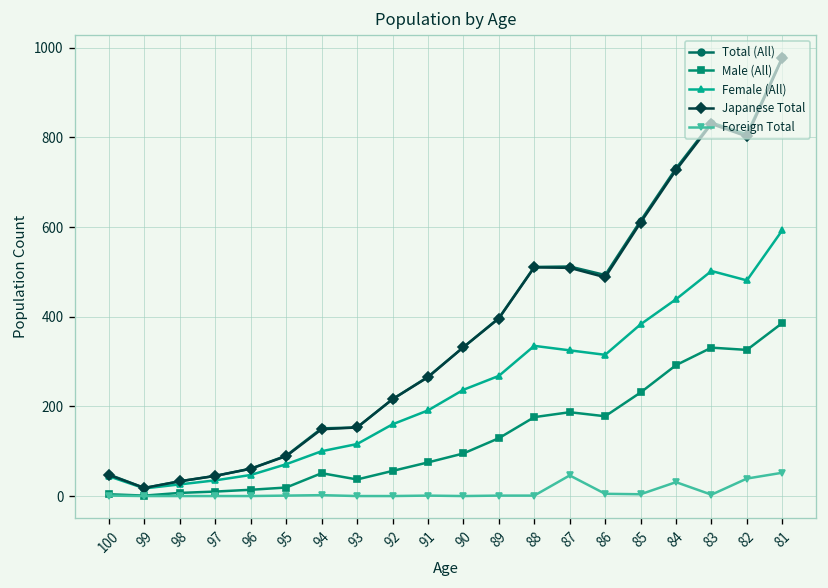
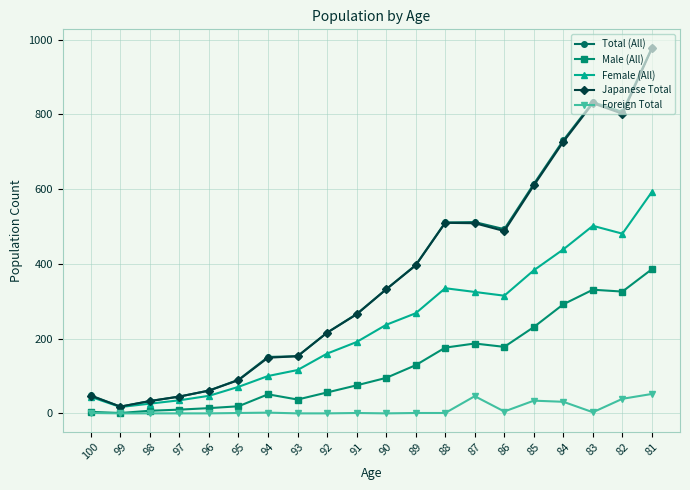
  {
    "Foreign Total": {
      "98": 0,
      "97": 0,
      "96": 0,
      "95": 0,
      "94": 0,
      "93": 0,
      "92": 0,
      "91": 0,
      "90": 0,
      "89": 0,
      "88": 0,
      "87": 50,
      "86": 10,
-     "85": 0,
+     "85": 30,
      "84": 30,
      "83": 0,
      "82": 40,
      "81": 50
    }
  }
